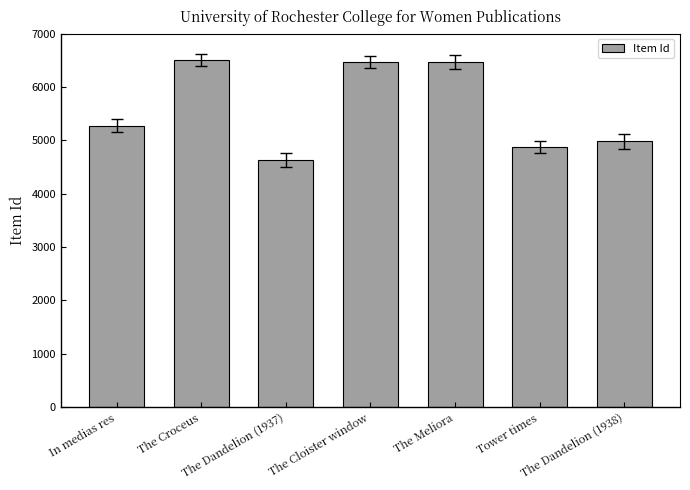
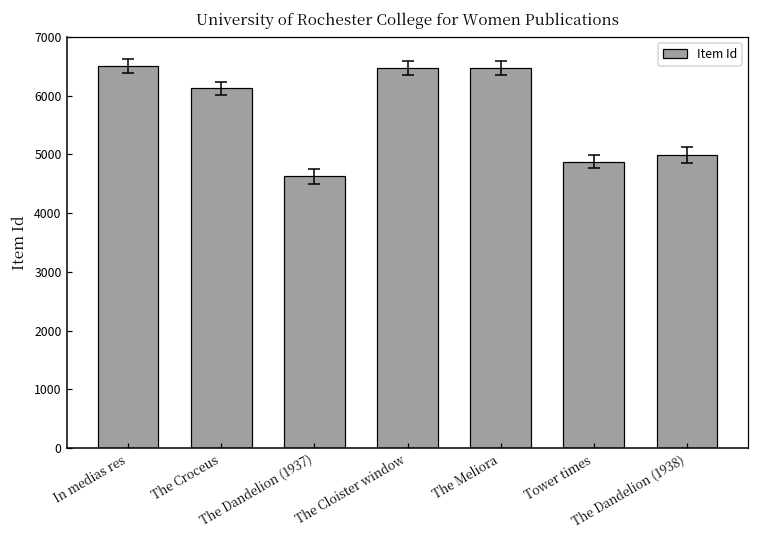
  {
    "Item Id": {
-     "In medias res": 5300,
-     "The Croceus": 6500,
+     "In medias res": 6500,
+     "The Croceus": 6100,
      "The Dandelion (1937)": 4600,
      "The Cloister window": 6500,
      "The Meliora": 6500,
      "Tower times": 4900,
      "The Dandelion (1938)": 5000
    }
  }
